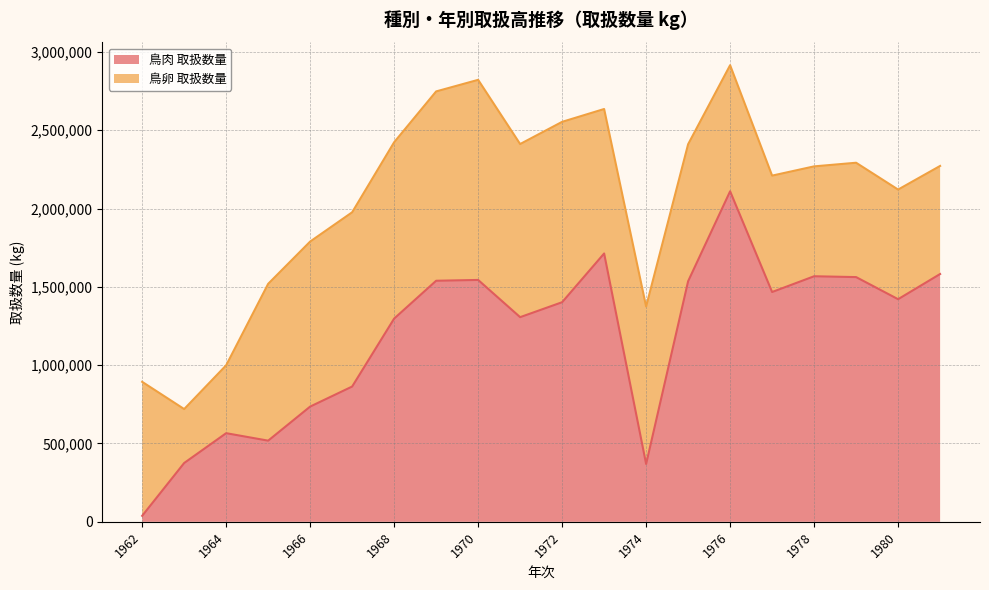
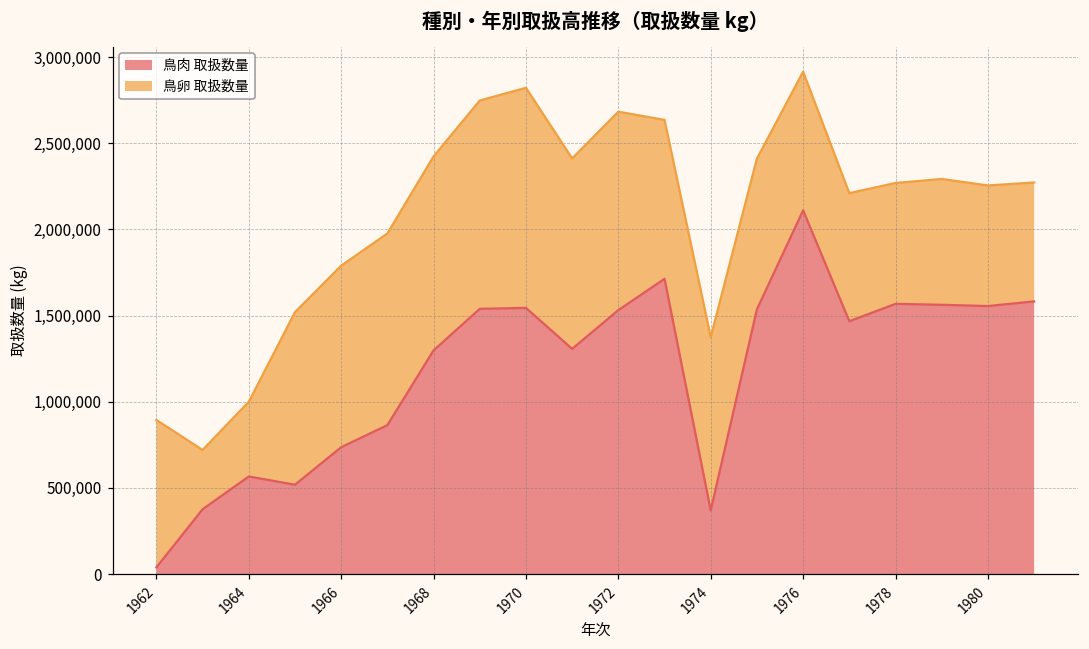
  {
    "鳥肉 取扱数量": {
      "1962": "40,000",
      "1964": "570,000",
      "1966": "740,000",
      "1968": "1,300,000",
      "1970": "1,540,000",
-     "1972": "1,400,000",
+     "1972": "1,530,000",
      "1974": "370,000",
      "1976": "2,110,000",
      "1978": "1,570,000",
-     "1980": "1,420,000"
+     "1980": "1,550,000"
    },
    "鳥卵 取扱数量": {
      "1962": "860,000",
      "1964": "430,000",
      "1966": "1,050,000",
      "1968": "1,130,000",
      "1970": "1,280,000",
      "1972": "1,150,000",
      "1974": "1,010,000",
      "1976": "800,000",
      "1978": "700,000",
      "1980": "700,000"
    }
  }
